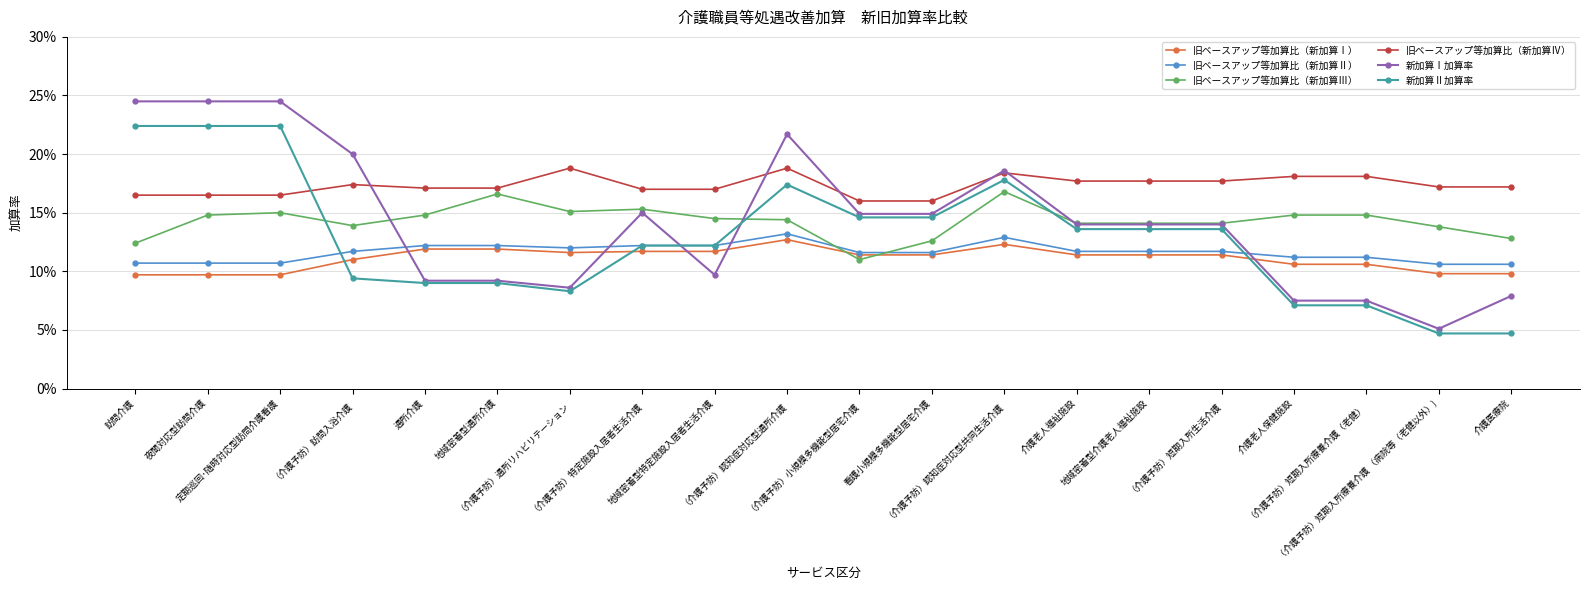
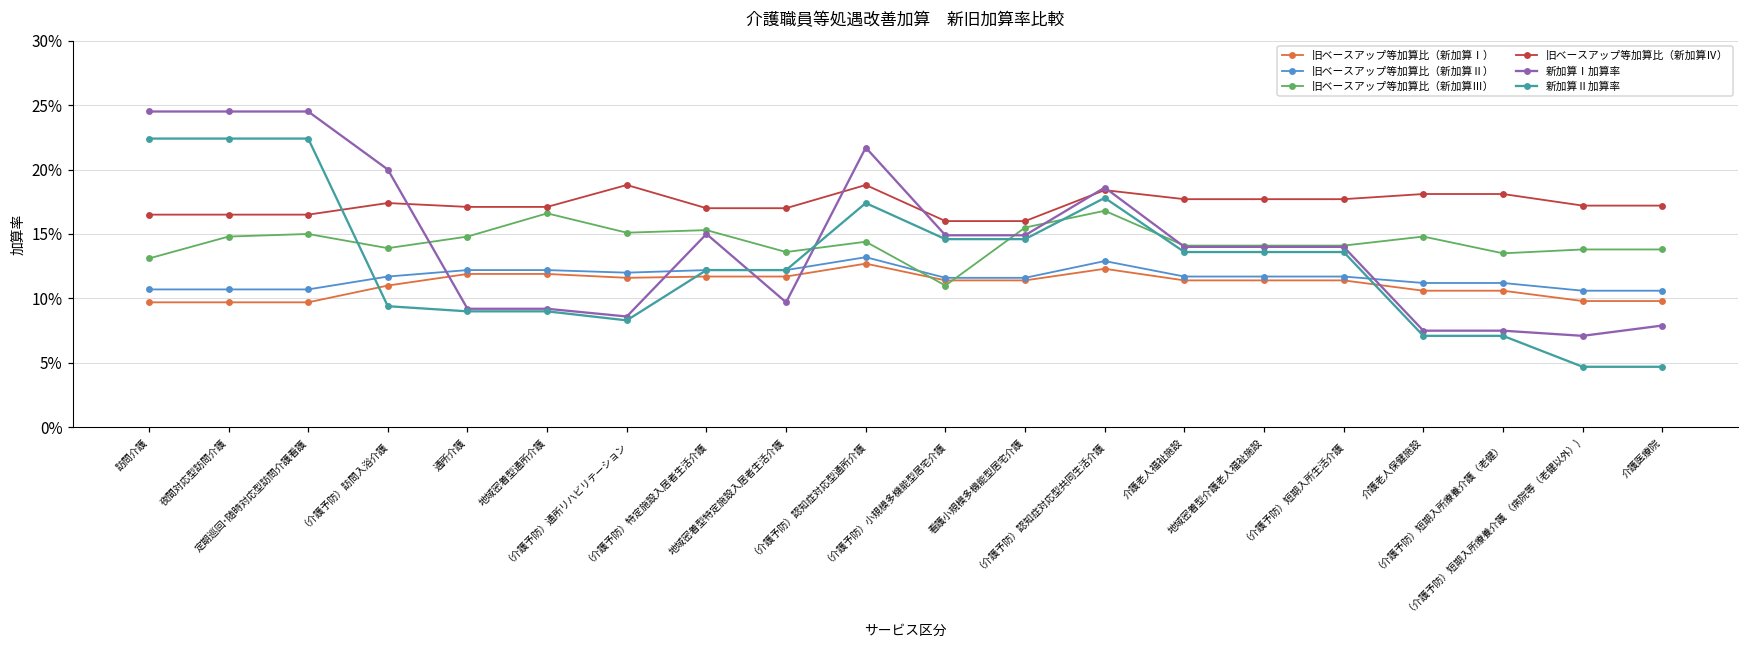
  {
    "旧ベースアップ等加算比（新加算Ⅲ）": {
-     "訪問介護": "12.4%",
+     "訪問介護": "13.1%",
      "夜間対応型訪問介護": "14.8%",
      "定期巡回･随時対応型訪問介護看護": "15.0%",
      "（介護予防）訪問入浴介護": "13.9%",
      "通所介護": "14.8%",
      "地域密着型通所介護": "16.6%",
      "（介護予防）通所リハビリテーション": "15.1%",
      "（介護予防）特定施設入居者生活介護": "15.3%",
-     "地域密着型特定施設入居者生活介護": "14.5%",
+     "地域密着型特定施設入居者生活介護": "13.6%",
      "（介護予防）認知症対応型通所介護": "14.4%",
      "（介護予防）小規模多機能型居宅介護": "11.0%",
-     "看護小規模多機能型居宅介護": "12.6%",
+     "看護小規模多機能型居宅介護": "15.5%",
      "（介護予防）認知症対応型共同生活介護": "16.8%",
      "介護老人保健施設": "14.8%",
-     "（介護予防）短期入所療養介護（老健）": "14.8%",
+     "（介護予防）短期入所療養介護（老健）": "13.5%",
      "（介護予防）短期入所療養介護 （病院等（老健以外）)": "13.8%",
-     "介護医療院": "12.8%"
+     "介護医療院": "13.8%"
    },
    "新加算Ⅰ加算率": {
      "訪問介護": "24.5%",
      "夜間対応型訪問介護": "24.5%",
      "定期巡回･随時対応型訪問介護看護": "24.5%",
      "（介護予防）訪問入浴介護": "20.0%",
      "（介護予防）通所リハビリテーション": "8.6%",
      "（介護予防）特定施設入居者生活介護": "15.0%",
      "地域密着型特定施設入居者生活介護": "9.7%",
      "（介護予防）認知症対応型通所介護": "21.7%",
      "（介護予防）小規模多機能型居宅介護": "14.9%",
      "看護小規模多機能型居宅介護": "14.9%",
      "介護老人保健施設": "7.5%",
      "（介護予防）短期入所療養介護（老健）": "7.5%",
-     "（介護予防）短期入所療養介護 （病院等（老健以外）)": "5.1%",
+     "（介護予防）短期入所療養介護 （病院等（老健以外）)": "7.1%",
      "介護医療院": "7.9%"
    }
  }
